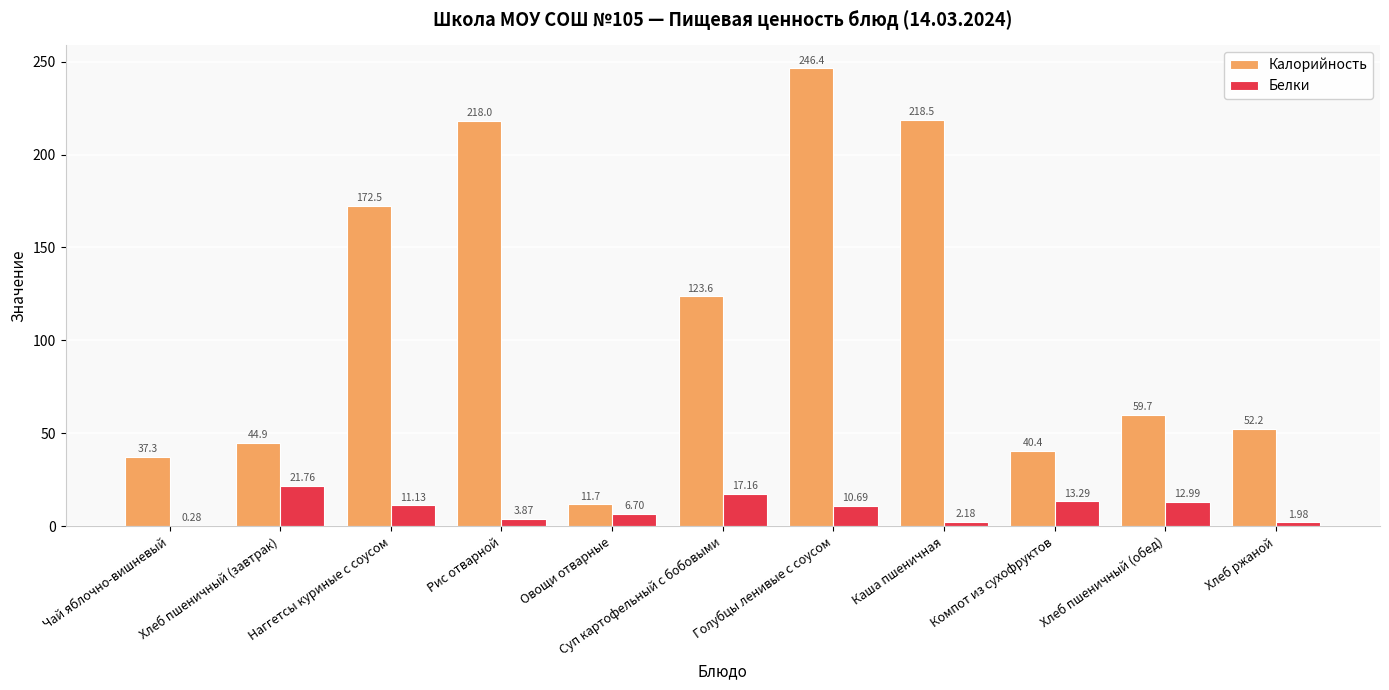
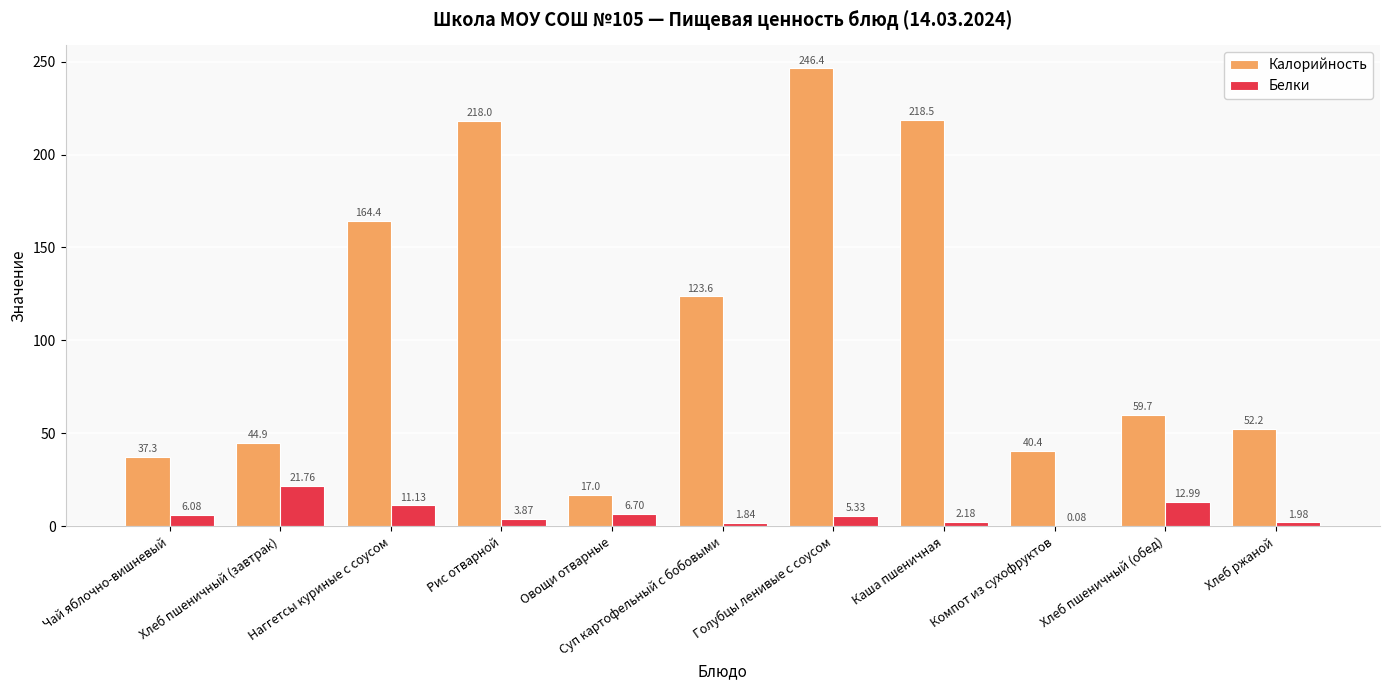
  {
    "Калорийность": {
      "Чай яблочно-вишневый": 37.3,
      "Хлеб пшеничный (завтрак)": 44.9,
-     "Наггетсы куриные с соусом": 172.5,
+     "Наггетсы куриные с соусом": 164.4,
      "Рис отварной": 218.0,
-     "Овощи отварные": 11.7,
+     "Овощи отварные": 17.0,
      "Суп картофельный с бобовыми": 123.6,
      "Голубцы ленивые с соусом": 246.4,
      "Каша пшеничная": 218.5,
      "Компот из сухофруктов": 40.4,
      "Хлеб пшеничный (обед)": 59.7,
      "Хлеб ржаной": 52.2
    },
    "Белки": {
-     "Чай яблочно-вишневый": 0.28,
+     "Чай яблочно-вишневый": 6.08,
      "Хлеб пшеничный (завтрак)": 21.76,
      "Наггетсы куриные с соусом": 11.13,
      "Рис отварной": 3.87,
      "Овощи отварные": 6.70,
-     "Суп картофельный с бобовыми": 17.16,
-     "Голубцы ленивые с соусом": 10.69,
+     "Суп картофельный с бобовыми": 1.84,
+     "Голубцы ленивые с соусом": 5.33,
      "Каша пшеничная": 2.18,
-     "Компот из сухофруктов": 13.29,
+     "Компот из сухофруктов": 0.08,
      "Хлеб пшеничный (обед)": 12.99,
      "Хлеб ржаной": 1.98
    }
  }
